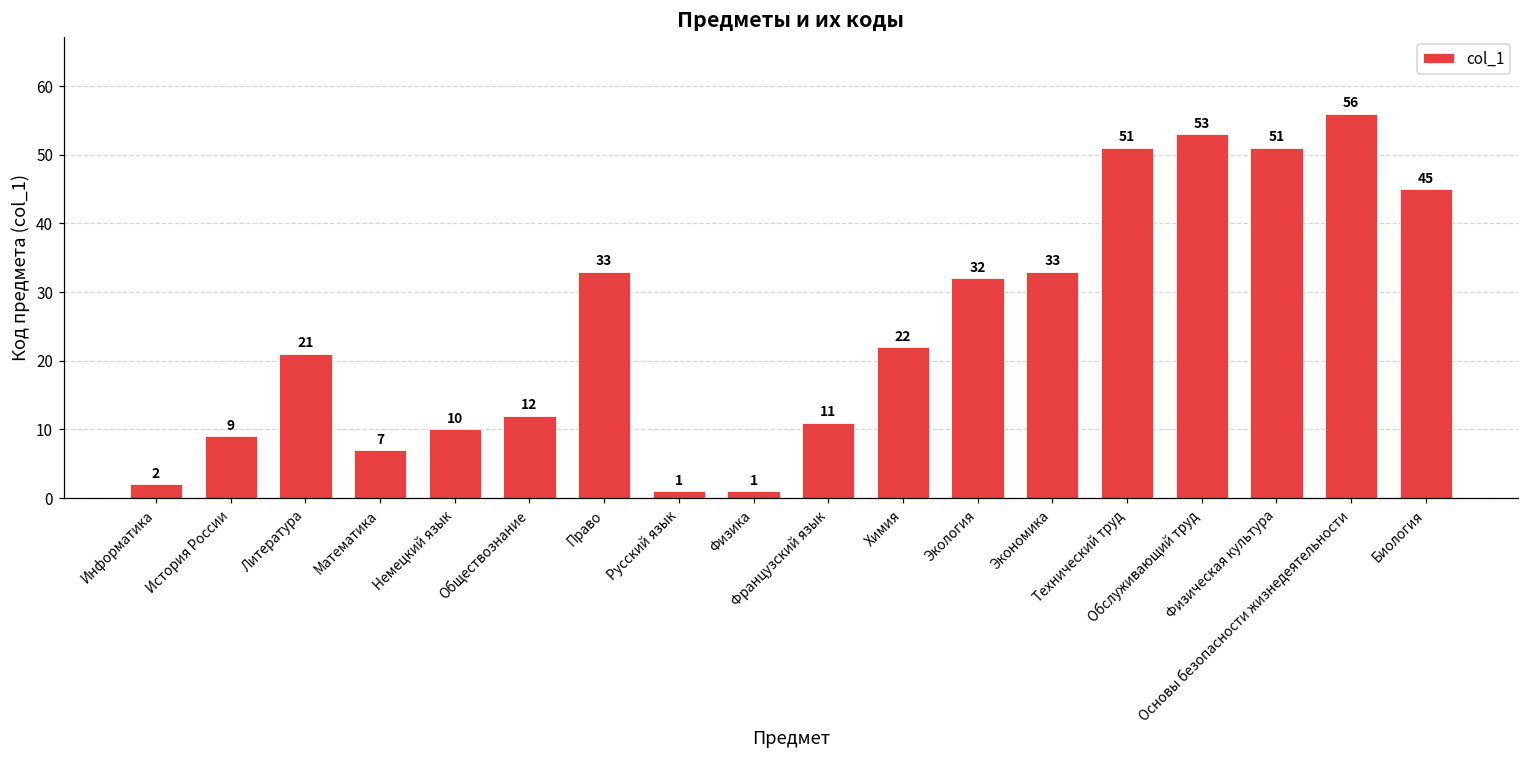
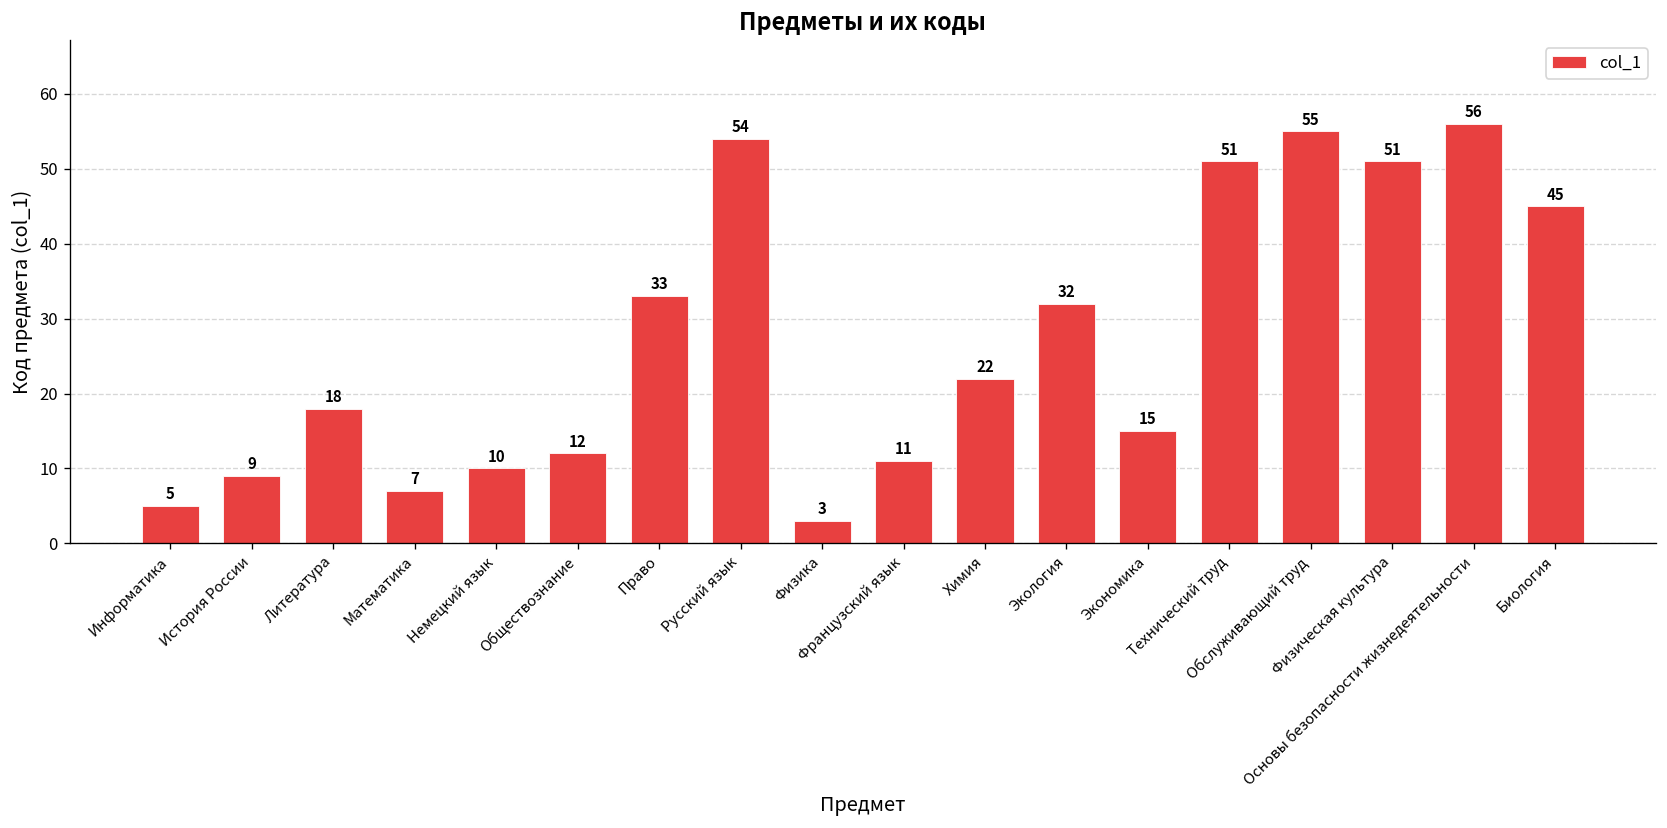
  {
-   "Информатика": 2,
+   "Информатика": 5,
    "История России": 9,
-   "Литература": 21,
+   "Литература": 18,
    "Математика": 7,
    "Немецкий язык": 10,
    "Обществознание": 12,
    "Право": 33,
-   "Русский язык": 1,
-   "Физика": 1,
+   "Русский язык": 54,
+   "Физика": 3,
    "Французский язык": 11,
    "Химия": 22,
    "Экология": 32,
-   "Экономика": 33,
+   "Экономика": 15,
    "Технический труд": 51,
-   "Обслуживающий труд": 53,
+   "Обслуживающий труд": 55,
    "Физическая культура": 51,
    "Основы безопасности жизнедеятельности": 56,
    "Биология": 45
  }
